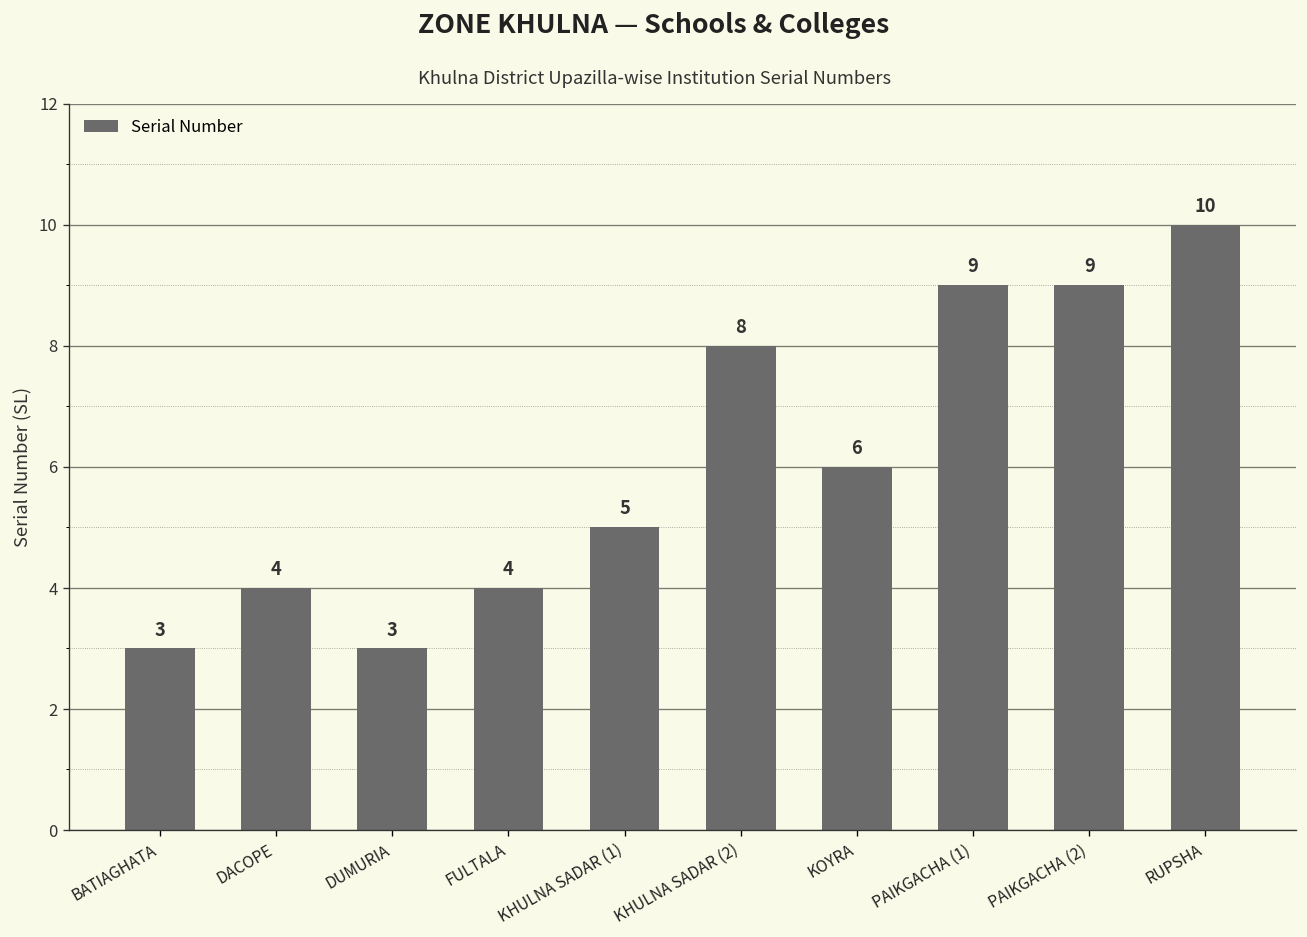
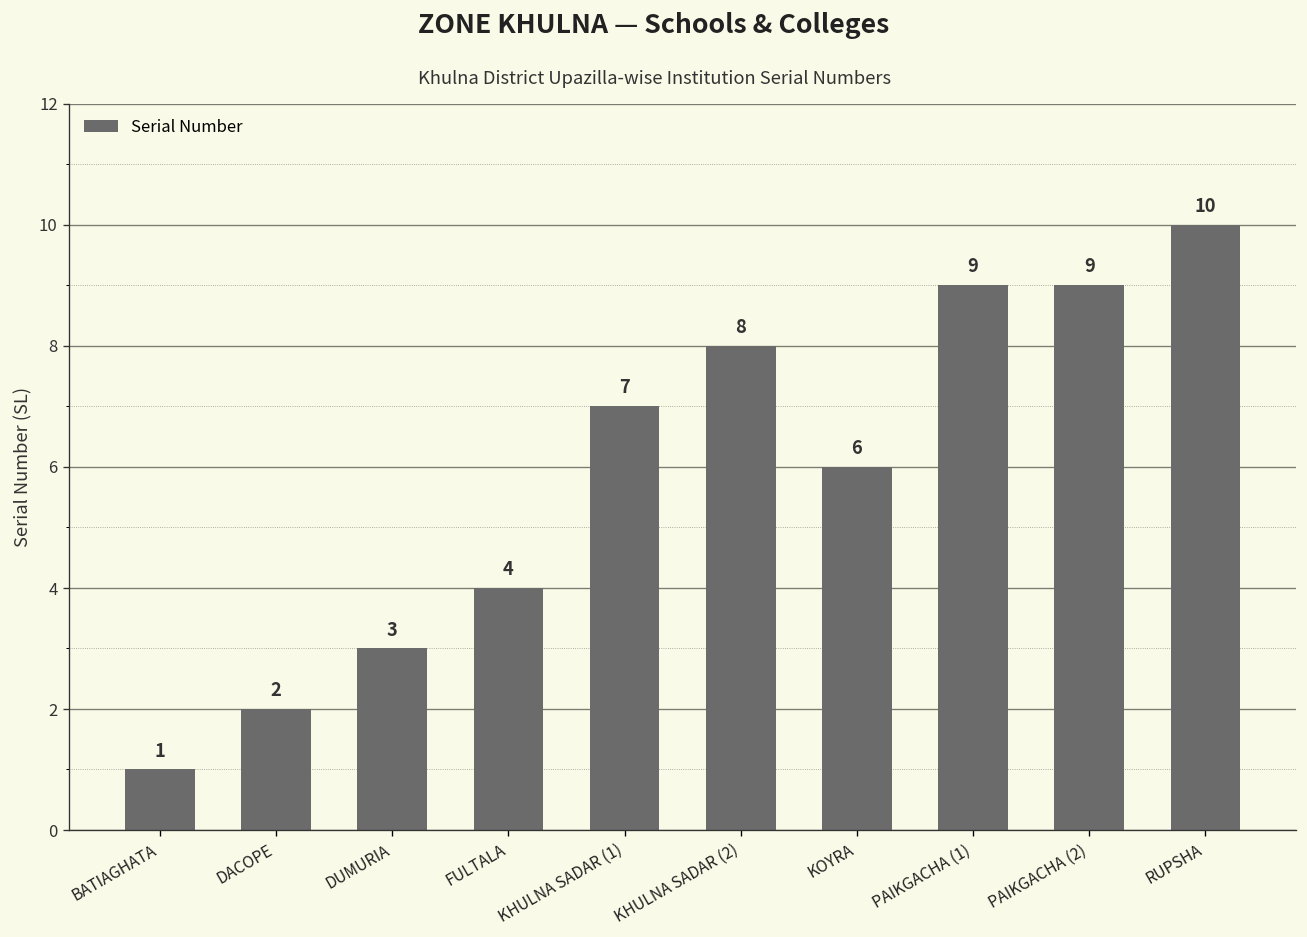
  {
-   "BATIAGHATA": 3,
-   "DACOPE": 4,
+   "BATIAGHATA": 1,
+   "DACOPE": 2,
    "DUMURIA": 3,
    "FULTALA": 4,
-   "KHULNA SADAR (1)": 5,
+   "KHULNA SADAR (1)": 7,
    "KHULNA SADAR (2)": 8,
    "KOYRA": 6,
    "PAIKGACHA (1)": 9,
    "PAIKGACHA (2)": 9,
    "RUPSHA": 10
  }
